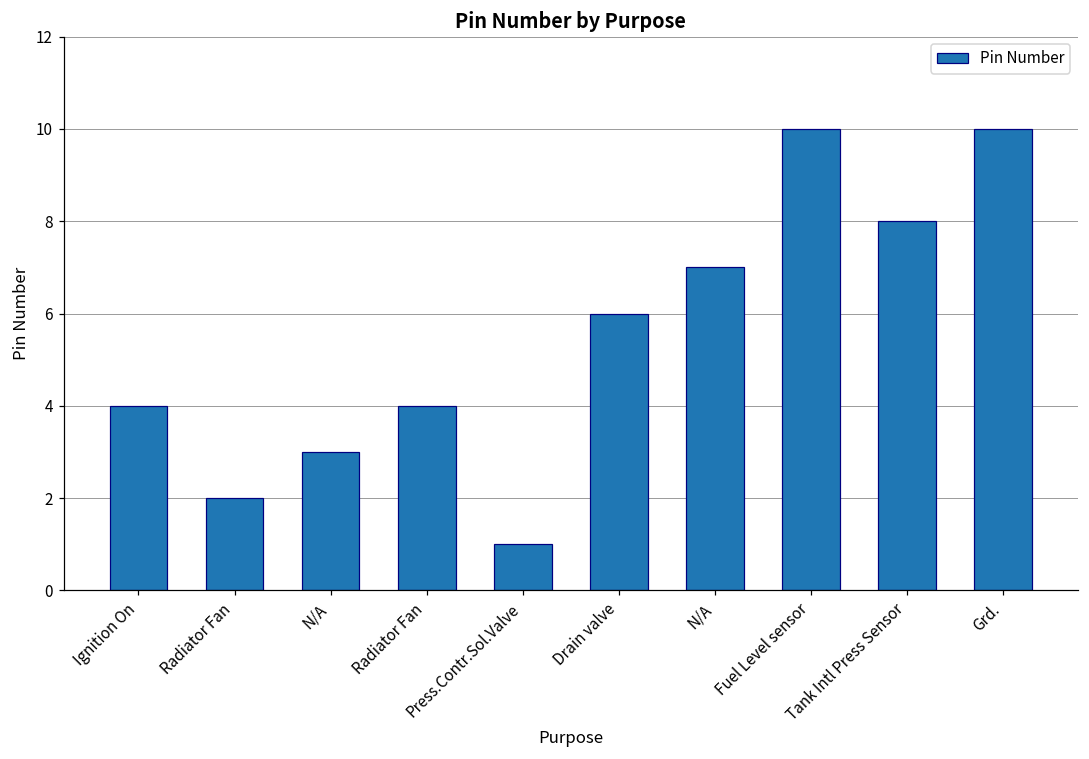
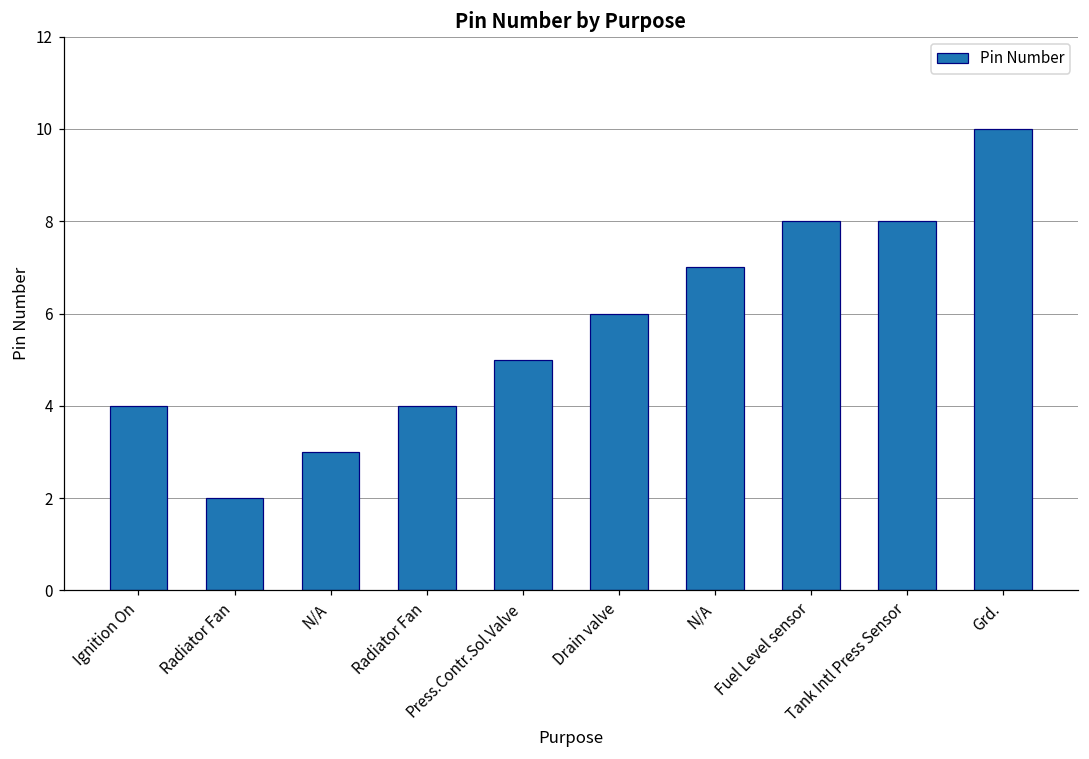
  {
    "Ignition On": 4,
-   "Press.Contr.Sol.Valve": 1,
+   "Press.Contr.Sol.Valve": 5,
    "Drain valve": 6,
-   "Fuel Level sensor": 10,
+   "Fuel Level sensor": 8,
    "Tank Intl Press Sensor": 8,
    "Grd.": 10
  }
